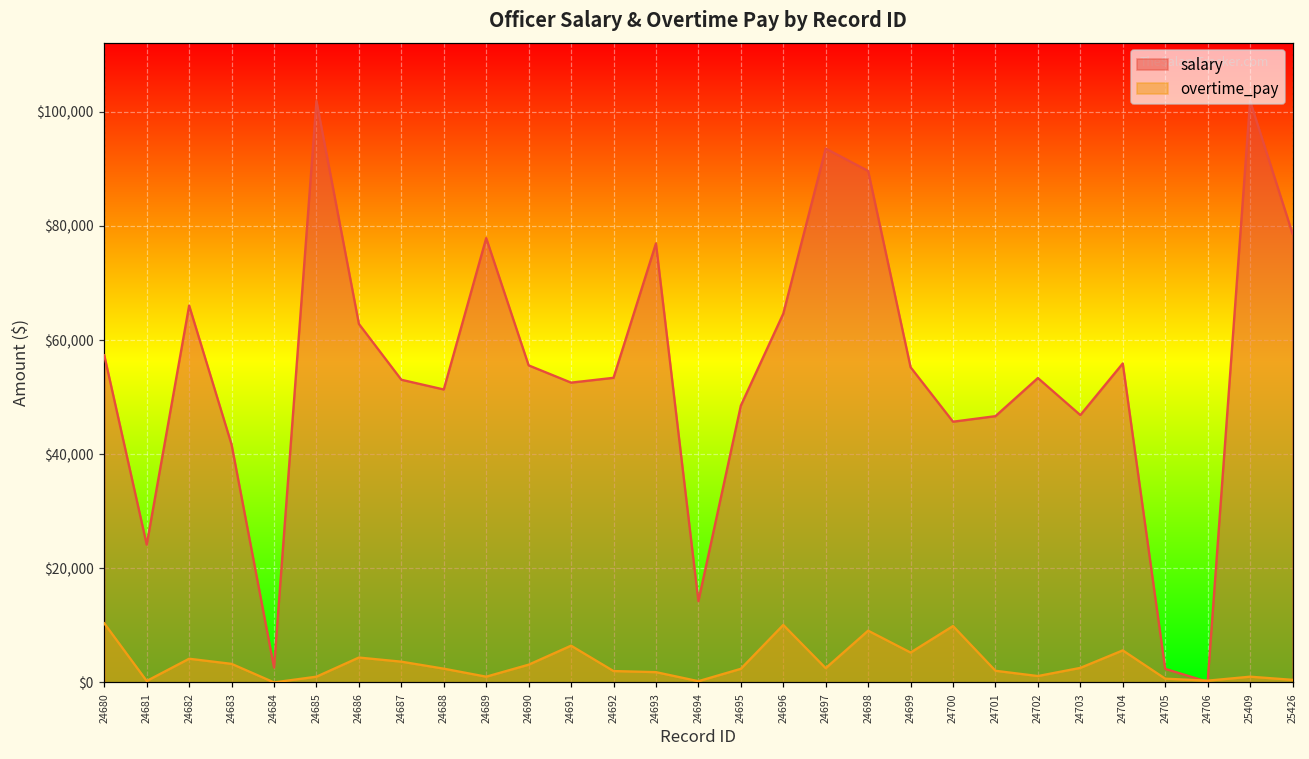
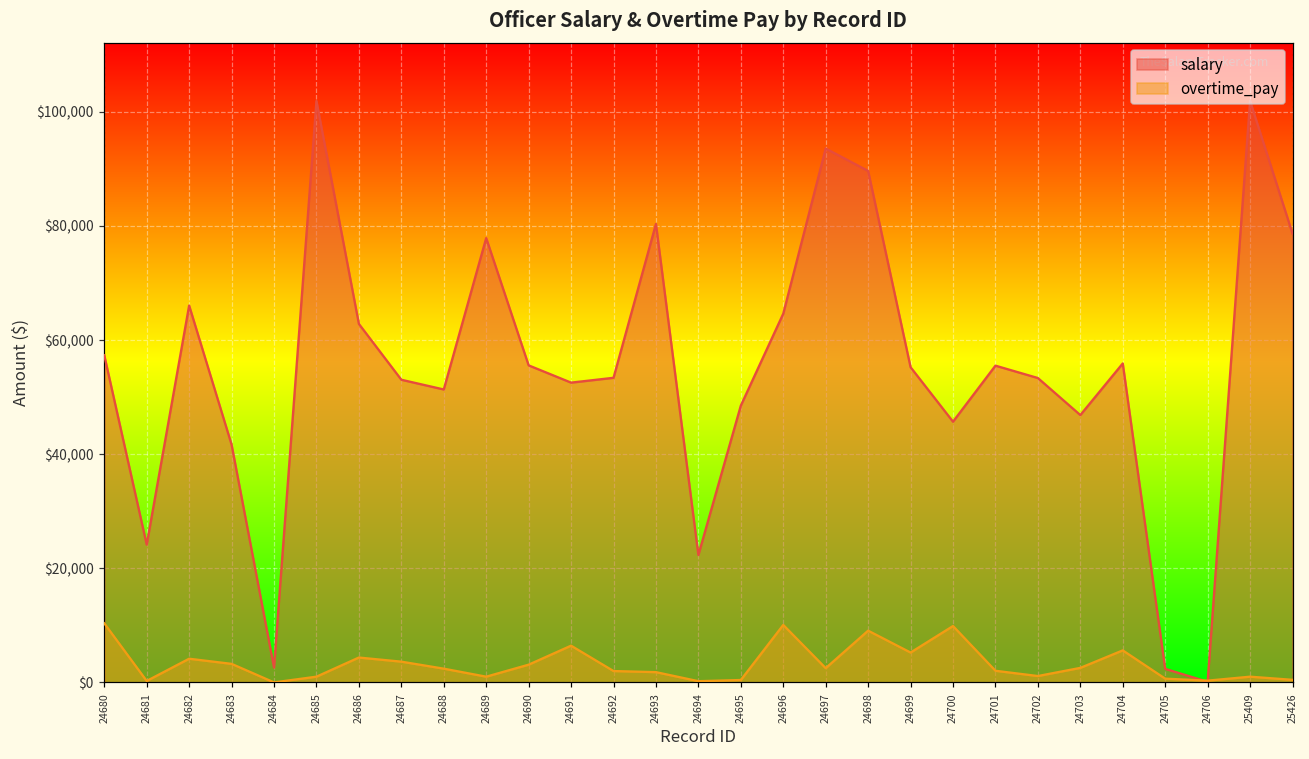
  {
    "salary": {
      "24680": "$57,000",
      "24681": "$24,000",
      "24682": "$66,000",
      "24683": "$42,000",
      "24684": "$3,000",
      "24685": "$102,000",
      "24686": "$63,000",
      "24687": "$53,000",
      "24688": "$51,000",
      "24689": "$78,000",
      "24690": "$56,000",
      "24691": "$53,000",
      "24692": "$53,000",
-     "24693": "$77,000",
-     "24694": "$14,000",
+     "24693": "$80,000",
+     "24694": "$22,000",
      "24695": "$49,000",
      "24696": "$65,000",
      "24697": "$94,000",
      "24698": "$90,000",
      "24699": "$55,000",
      "24700": "$46,000",
-     "24701": "$47,000",
+     "24701": "$56,000",
      "24702": "$53,000",
      "24703": "$47,000",
      "24704": "$56,000",
      "24705": "$2,000",
      "25426": "$79,000"
    },
    "overtime_pay": {
      "24680": "$10,000",
      "24681": "$0",
      "24682": "$4,000",
      "24683": "$3,000",
      "24684": "$0",
      "24685": "$1,000",
      "24686": "$4,000",
      "24687": "$4,000",
      "24688": "$2,000",
      "24689": "$1,000",
      "24690": "$3,000",
      "24691": "$6,000",
      "24692": "$2,000",
      "24693": "$2,000",
      "24694": "$0",
-     "24695": "$2,000",
+     "24695": "$0",
      "24696": "$10,000",
      "24697": "$2,000",
      "24698": "$9,000",
      "24699": "$5,000",
      "24700": "$10,000",
      "24701": "$2,000",
      "24702": "$1,000",
      "24703": "$3,000",
      "24704": "$6,000",
      "24705": "$1,000",
      "25409": "$1,000",
      "25426": "$0"
    }
  }
